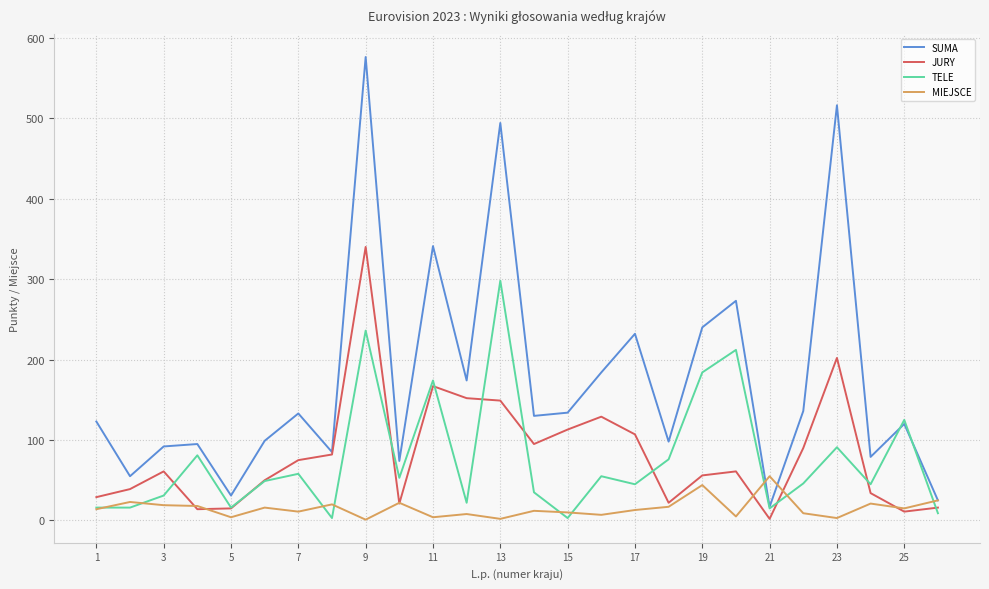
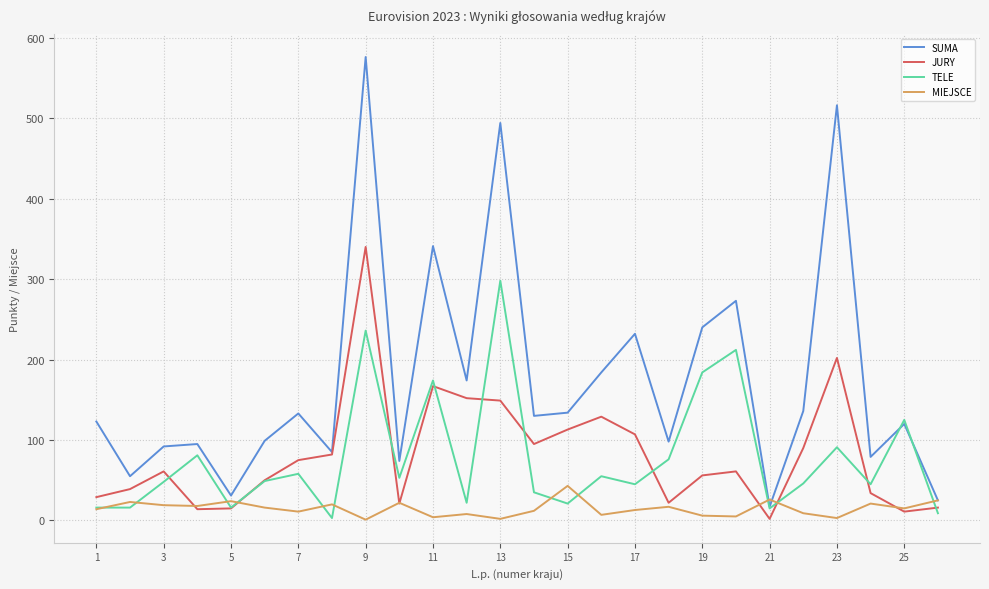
  {
    "SUMA": {
      "1": 120,
      "3": 90,
      "5": 30,
      "7": 130,
      "9": 580,
      "11": 340,
      "13": 490,
      "15": 130,
      "17": 230,
      "19": 240,
      "23": 520,
      "25": 120
    },
    "JURY": {
      "1": 30,
      "3": 60,
      "7": 80,
      "9": 340,
      "11": 170,
      "13": 150,
      "15": 110,
      "17": 110,
      "19": 60,
      "21": 0,
      "23": 200,
      "25": 10
    },
    "TELE": {
-     "3": 30,
+     "3": 50,
      "7": 60,
      "9": 240,
      "11": 170,
      "13": 300,
-     "15": 0,
+     "15": 20,
      "17": 50,
      "19": 180,
      "23": 90,
      "25": 130
    },
    "MIEJSCE": {
      "3": 20,
-     "5": 0,
+     "5": 20,
      "7": 10,
      "9": 0,
      "11": 0,
      "13": 0,
-     "15": 10,
+     "15": 40,
      "17": 10,
-     "19": 40,
-     "21": 60,
+     "19": 10,
+     "21": 30,
      "23": 0,
      "25": 20
    }
  }
